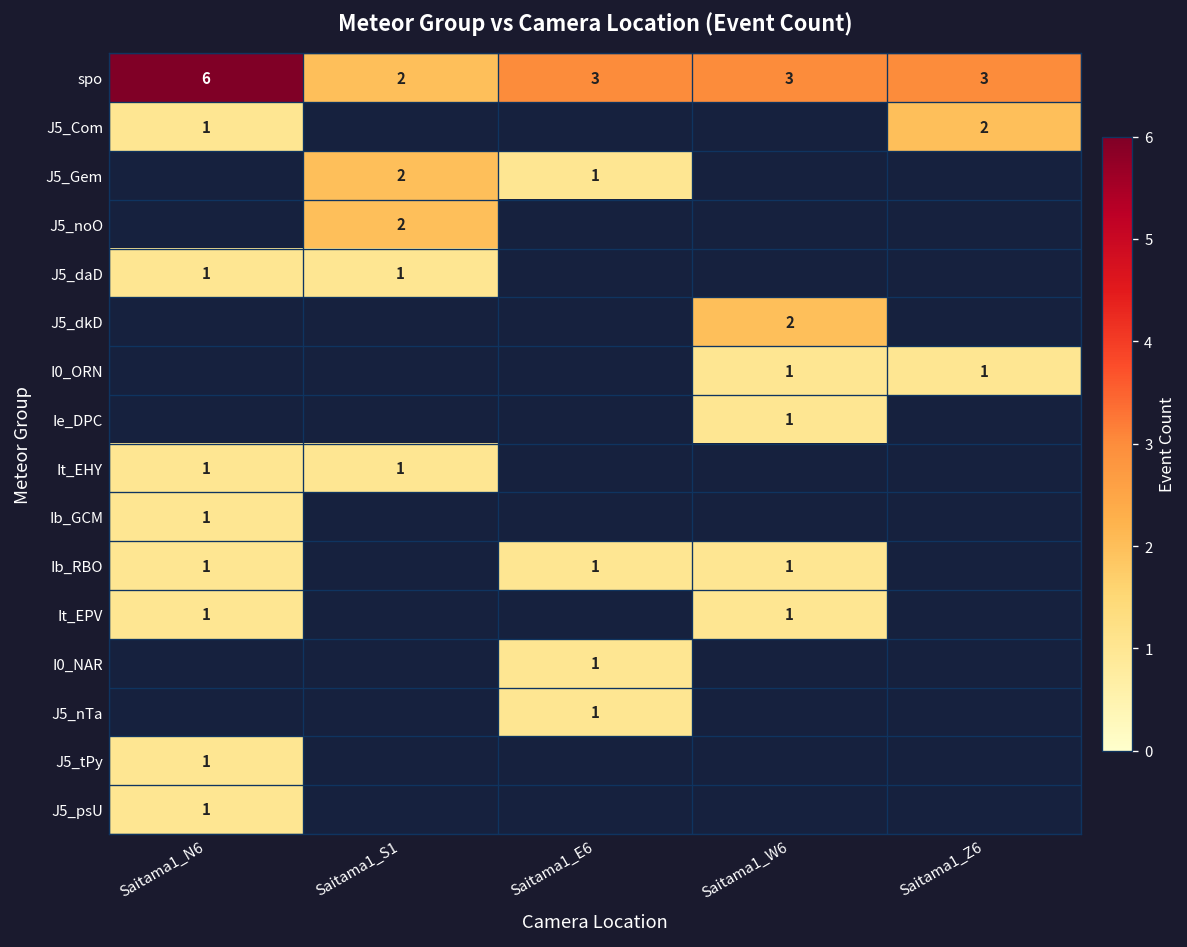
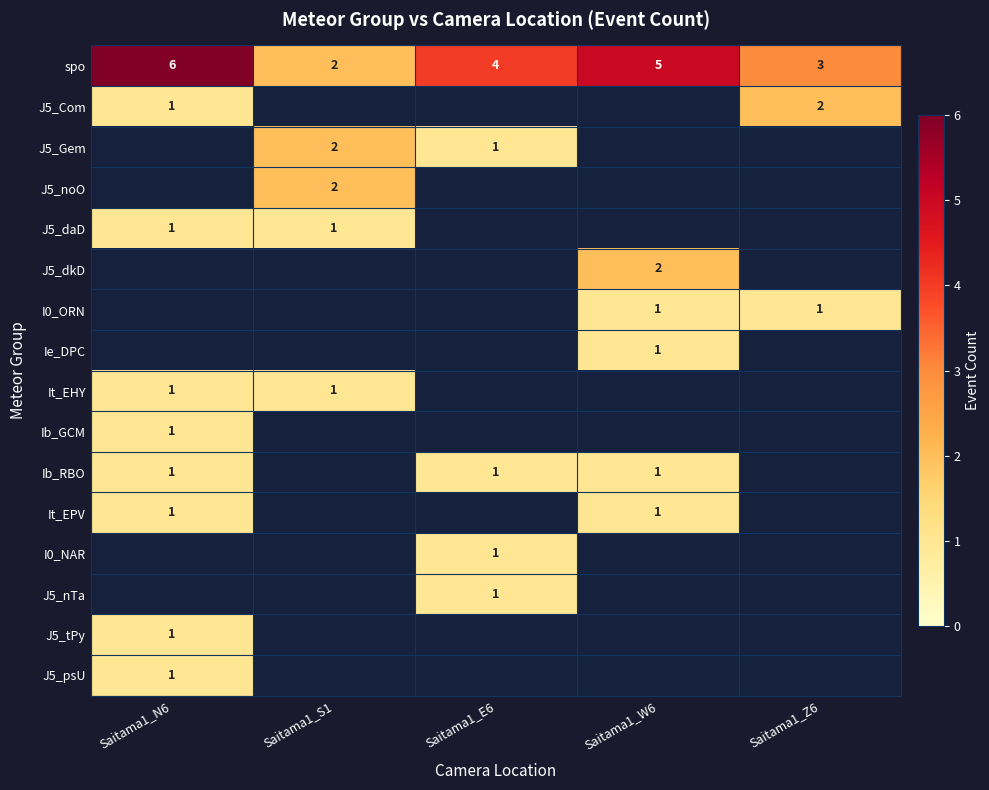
  {
    "spo": {
      "Saitama1_N6": 6,
      "Saitama1_S1": 2,
-     "Saitama1_E6": 3,
-     "Saitama1_W6": 3,
+     "Saitama1_E6": 4,
+     "Saitama1_W6": 5,
      "Saitama1_Z6": 3
    },
    "J5_Com": {
      "Saitama1_N6": 1,
      "Saitama1_Z6": 2
    },
    "J5_Gem": {
      "Saitama1_S1": 2,
      "Saitama1_E6": 1
    },
    "J5_noO": {
      "Saitama1_S1": 2
    },
    "J5_daD": {
      "Saitama1_N6": 1,
      "Saitama1_S1": 1
    },
    "J5_dkD": {
      "Saitama1_W6": 2
    },
    "I0_ORN": {
      "Saitama1_W6": 1,
      "Saitama1_Z6": 1
    },
    "Ie_DPC": {
      "Saitama1_W6": 1
    },
    "It_EHY": {
      "Saitama1_N6": 1,
      "Saitama1_S1": 1
    },
    "Ib_GCM": {
      "Saitama1_N6": 1
    },
    "Ib_RBO": {
      "Saitama1_N6": 1,
      "Saitama1_E6": 1,
      "Saitama1_W6": 1
    },
    "It_EPV": {
      "Saitama1_N6": 1,
      "Saitama1_W6": 1
    },
    "I0_NAR": {
      "Saitama1_E6": 1
    },
    "J5_nTa": {
      "Saitama1_E6": 1
    },
    "J5_tPy": {
      "Saitama1_N6": 1
    },
    "J5_psU": {
      "Saitama1_N6": 1
    }
  }
